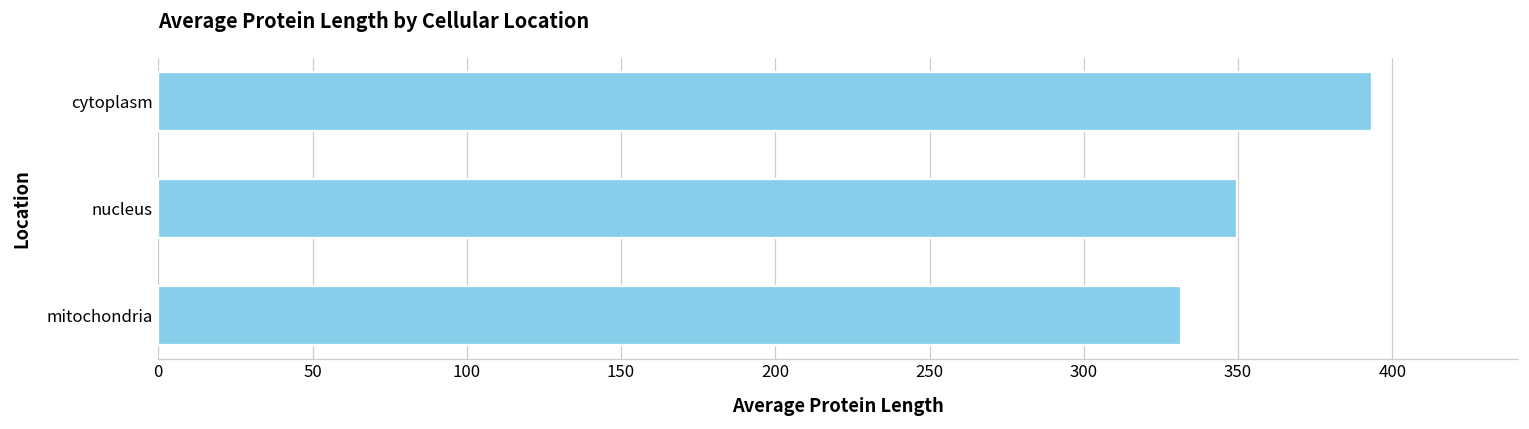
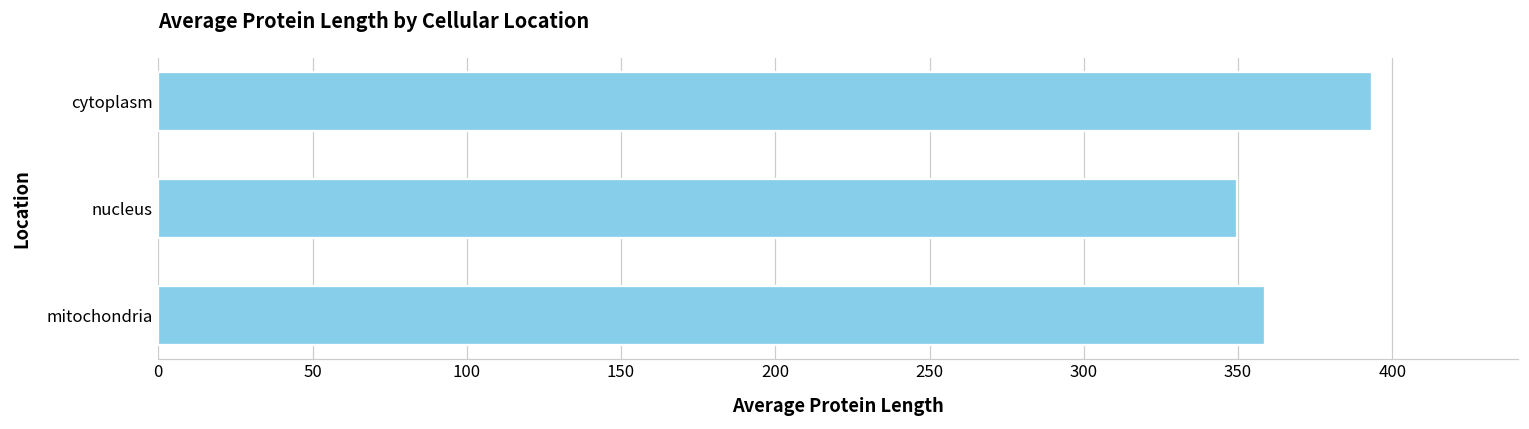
  {
    "cytoplasm": 394,
    "nucleus": 350,
-   "mitochondria": 332
+   "mitochondria": 359
  }
